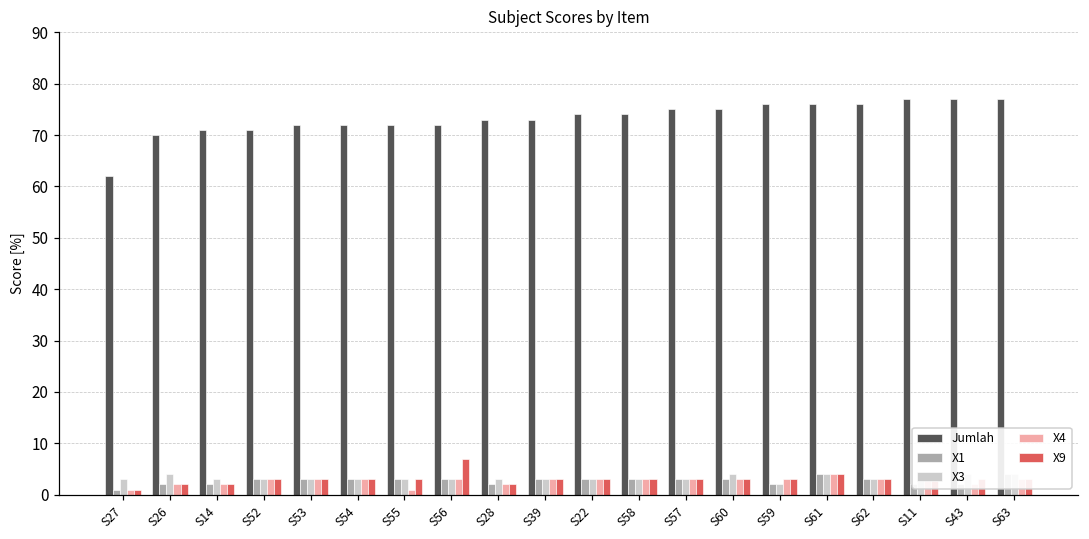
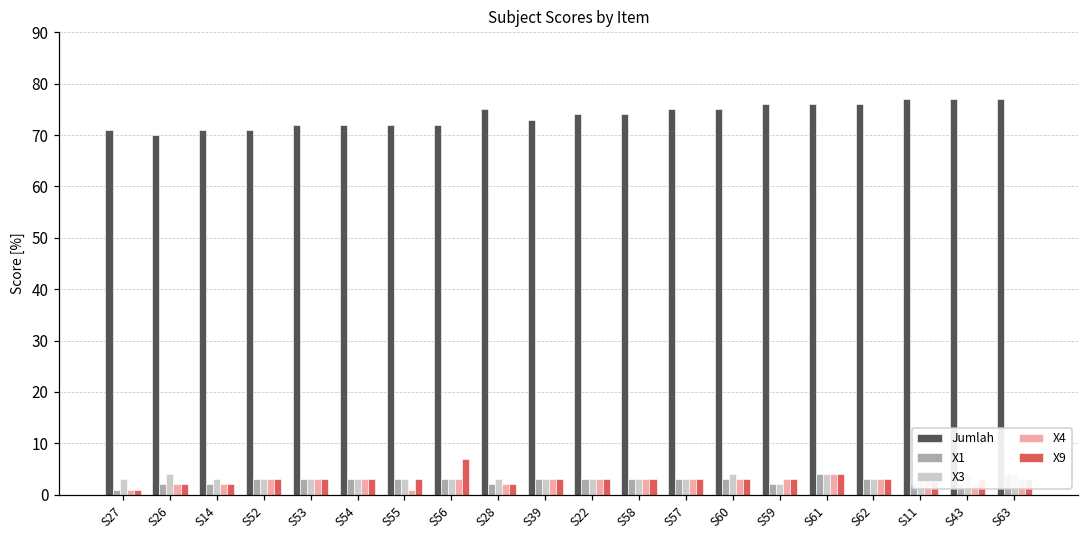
  {
    "Jumlah": {
-     "S27": 62,
+     "S27": 71,
      "S26": 70,
      "S14": 71,
      "S52": 71,
      "S53": 72,
      "S54": 72,
      "S55": 72,
      "S56": 72,
-     "S28": 73,
+     "S28": 75,
      "S39": 73,
      "S22": 74,
      "S58": 74,
      "S57": 75,
      "S60": 75,
      "S59": 76,
      "S61": 76,
      "S62": 76,
      "S11": 77,
      "S43": 77,
      "S63": 77
    },
    "X4": {
      "S27": 1,
      "S26": 2,
      "S14": 2,
      "S52": 3,
      "S53": 3,
      "S54": 3,
      "S55": 1,
      "S56": 3,
      "S28": 2,
      "S39": 3,
      "S22": 3,
      "S58": 3,
      "S57": 3,
      "S60": 3,
      "S59": 3,
      "S61": 4,
      "S62": 3
    },
    "X9": {
      "S27": 1,
      "S26": 2,
      "S14": 2,
      "S52": 3,
      "S53": 3,
      "S54": 3,
      "S55": 3,
      "S56": 7,
      "S28": 2,
      "S39": 3,
      "S22": 3,
      "S58": 3,
      "S57": 3,
      "S60": 3,
      "S59": 3,
      "S61": 4,
      "S62": 3
    }
  }
